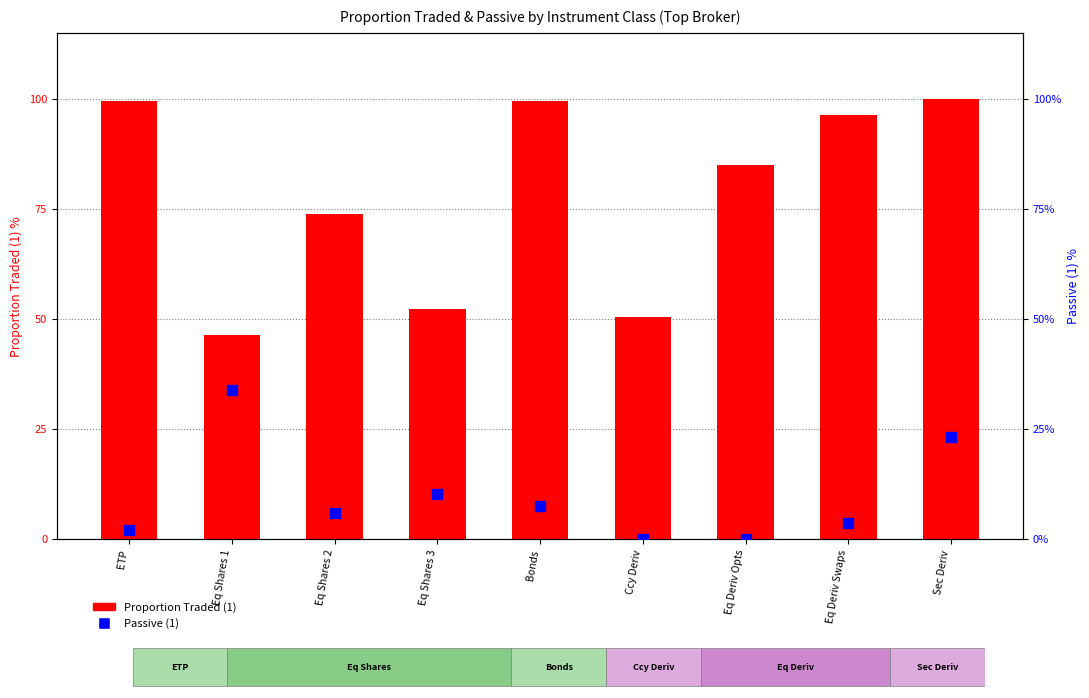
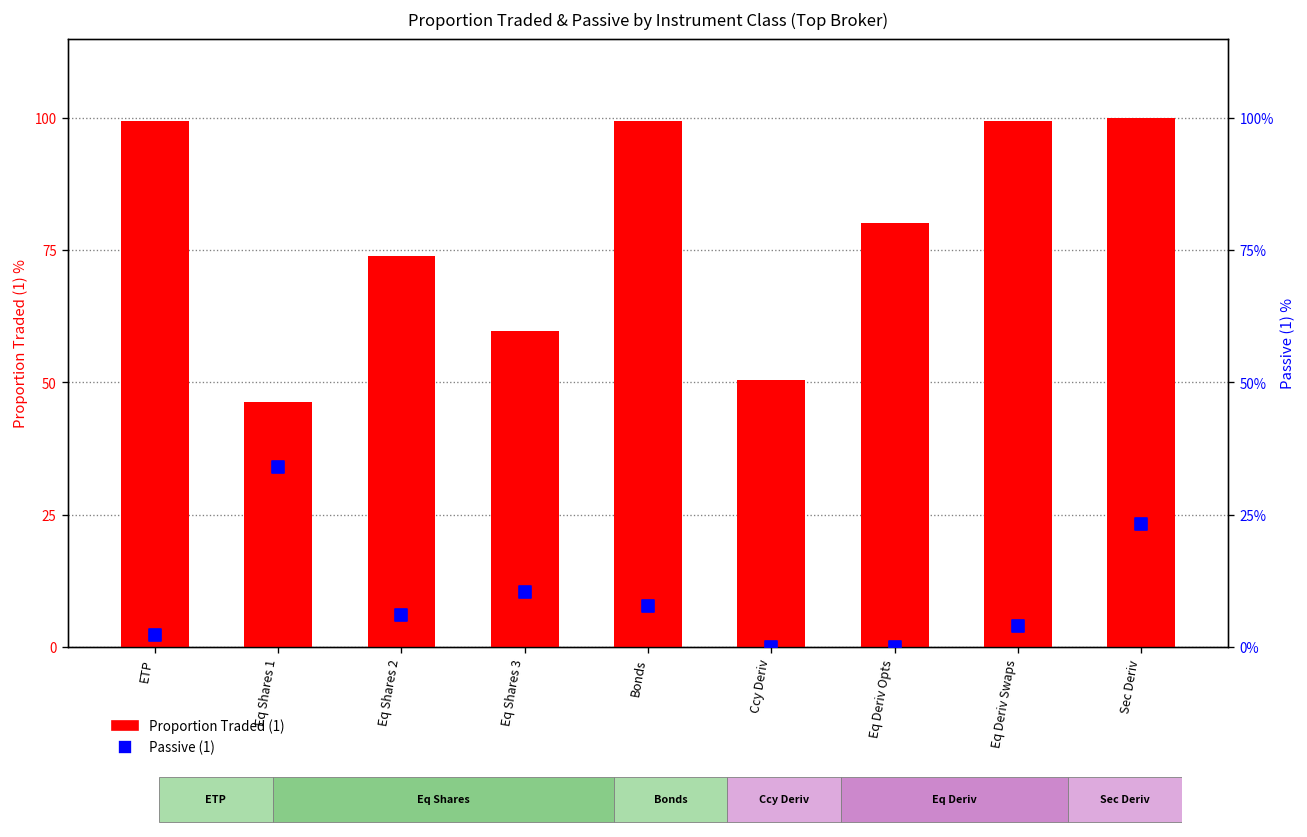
  {
    "Proportion Traded (1)": {
      "ETP": 99,
      "Eq Shares 1": 46,
      "Eq Shares 2": 74,
-     "Eq Shares 3": 52,
+     "Eq Shares 3": 60,
      "Bonds": 99,
      "Ccy Deriv": 50,
-     "Eq Deriv Opts": 85,
-     "Eq Deriv Swaps": 96,
+     "Eq Deriv Opts": 80,
+     "Eq Deriv Swaps": 100,
      "Sec Deriv": 100
    }
  }
